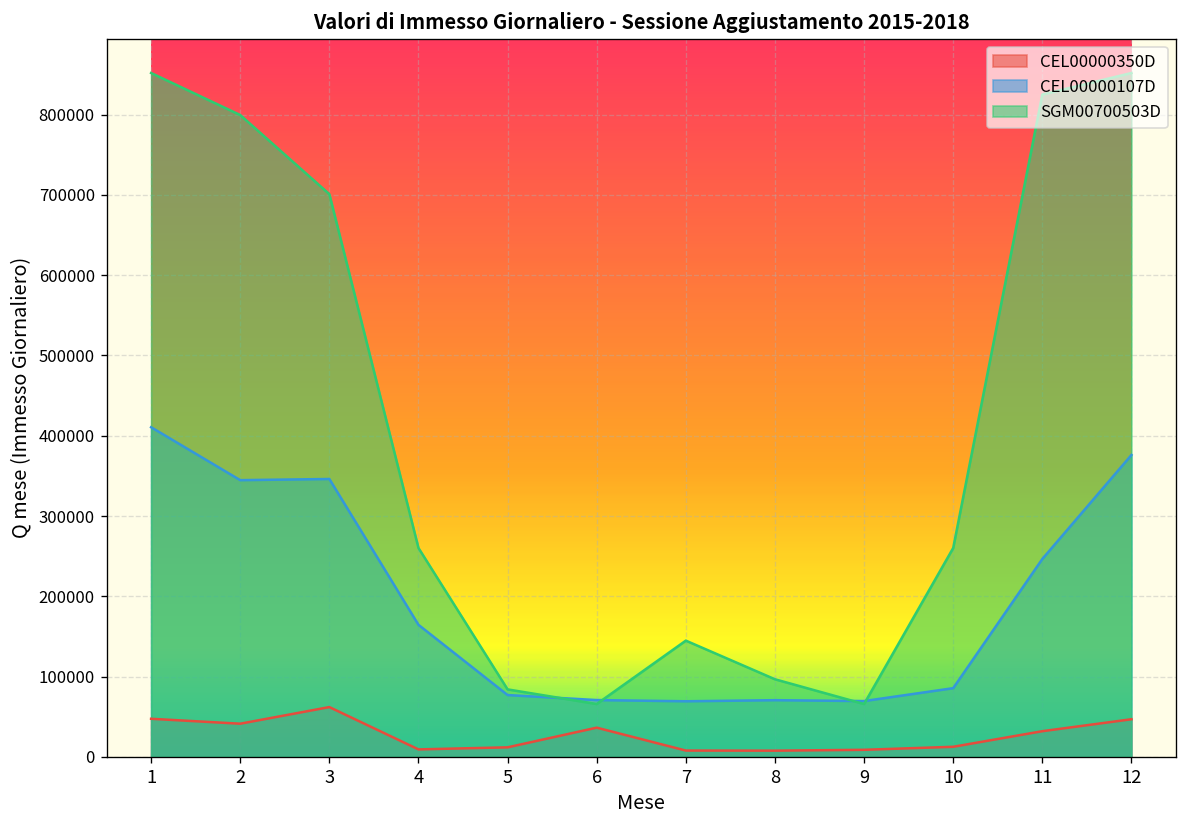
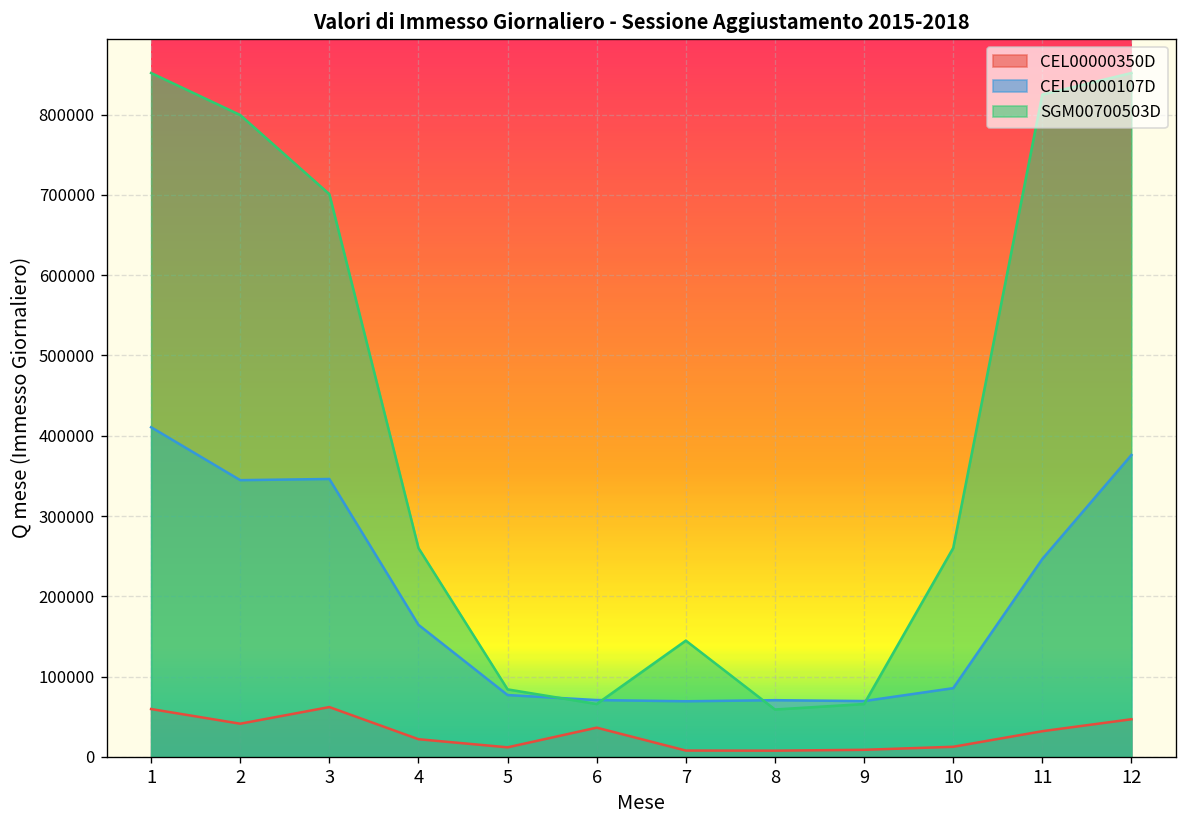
  {
    "CEL00000350D": {
-     "1": 50000,
+     "1": 60000,
      "2": 40000,
      "3": 60000,
-     "4": 10000,
+     "4": 20000,
      "5": 10000,
      "6": 40000,
      "7": 10000,
      "8": 10000,
      "9": 10000,
      "10": 10000,
      "11": 30000,
      "12": 50000
    },
    "CEL00000107D": {
      "1": 410000,
      "2": 340000,
      "3": 350000,
      "4": 160000,
      "5": 80000,
      "6": 70000,
      "7": 70000,
      "8": 70000,
      "10": 90000,
      "11": 250000,
      "12": 380000
    },
    "SGM00700503D": {
      "1": 850000,
      "2": 800000,
      "3": 700000,
      "4": 260000,
      "5": 80000,
      "6": 70000,
      "7": 140000,
-     "8": 100000,
+     "8": 60000,
      "10": 260000
    }
  }
